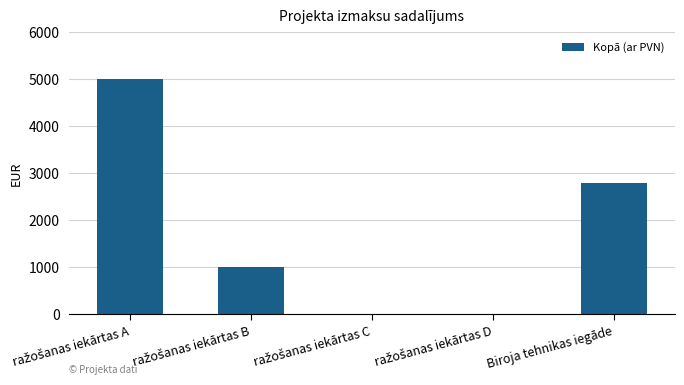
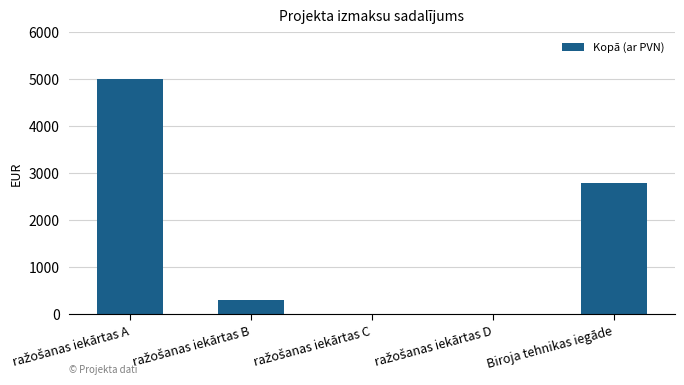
  {
    "ražošanas iekārtas A": 5000,
-   "ražošanas iekārtas B": 1000,
+   "ražošanas iekārtas B": 300,
    "ražošanas iekārtas C": 0,
    "ražošanas iekārtas D": 0,
    "Biroja tehnikas iegāde": 2800
  }
